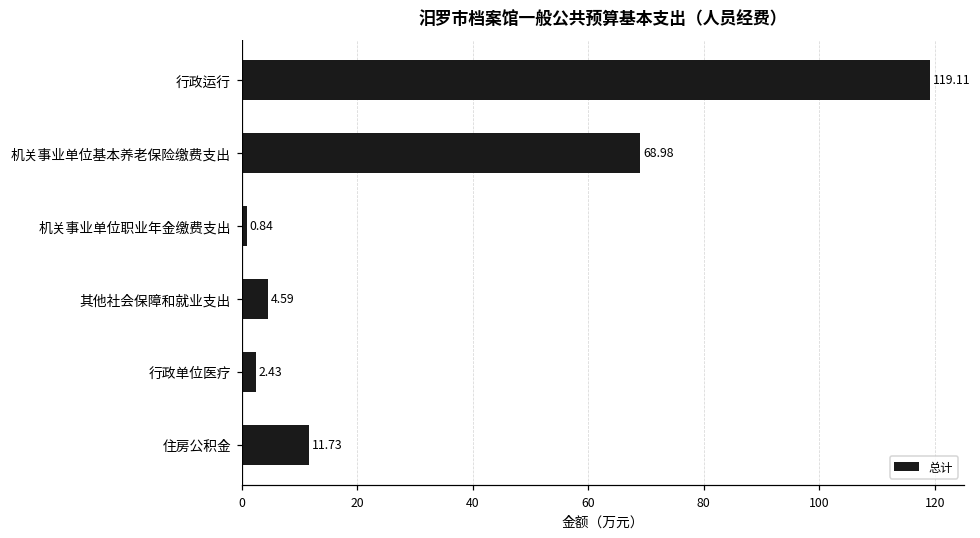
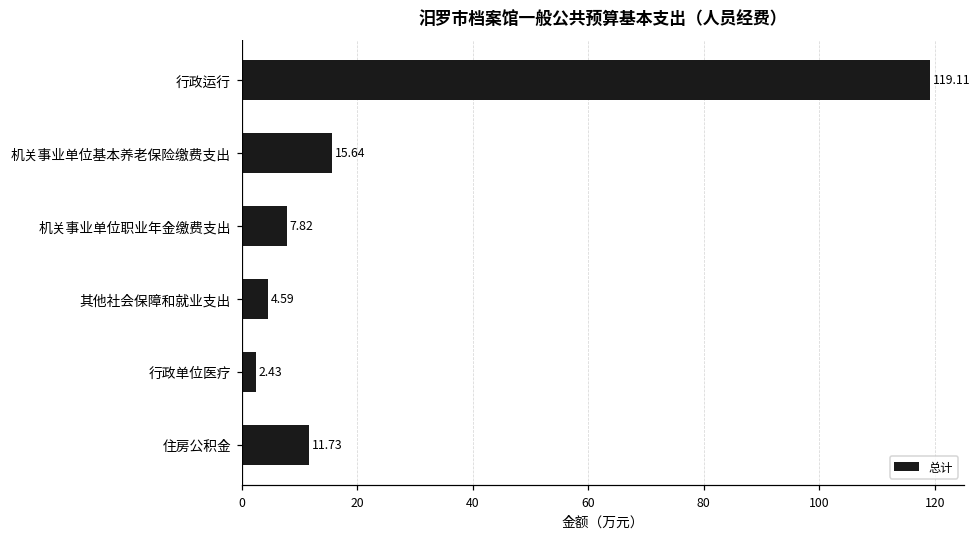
  {
    "行政运行": 119.11,
-   "机关事业单位基本养老保险缴费支出": 68.98,
-   "机关事业单位职业年金缴费支出": 0.84,
+   "机关事业单位基本养老保险缴费支出": 15.64,
+   "机关事业单位职业年金缴费支出": 7.82,
    "其他社会保障和就业支出": 4.59,
    "行政单位医疗": 2.43,
    "住房公积金": 11.73
  }
